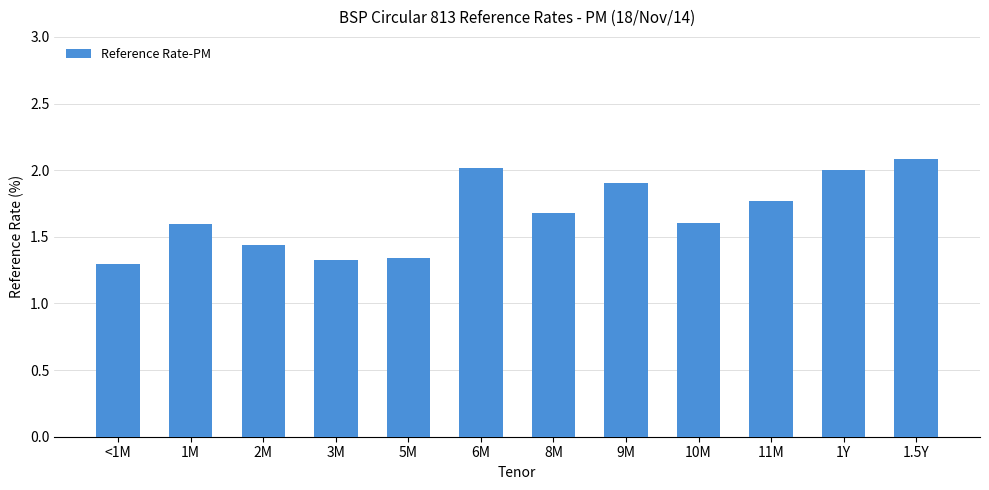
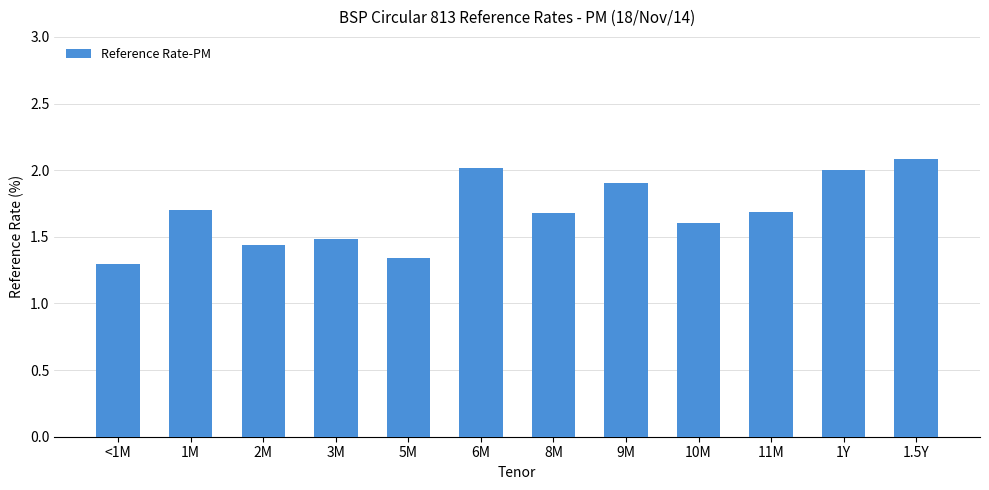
  {
    "<1M": 1.30,
-   "1M": 1.59,
+   "1M": 1.70,
    "2M": 1.44,
-   "3M": 1.33,
+   "3M": 1.48,
    "5M": 1.34,
    "6M": 2.02,
    "8M": 1.68,
    "9M": 1.91,
    "10M": 1.60,
-   "11M": 1.77,
+   "11M": 1.69,
    "1Y": 2.00,
    "1.5Y": 2.09
  }
